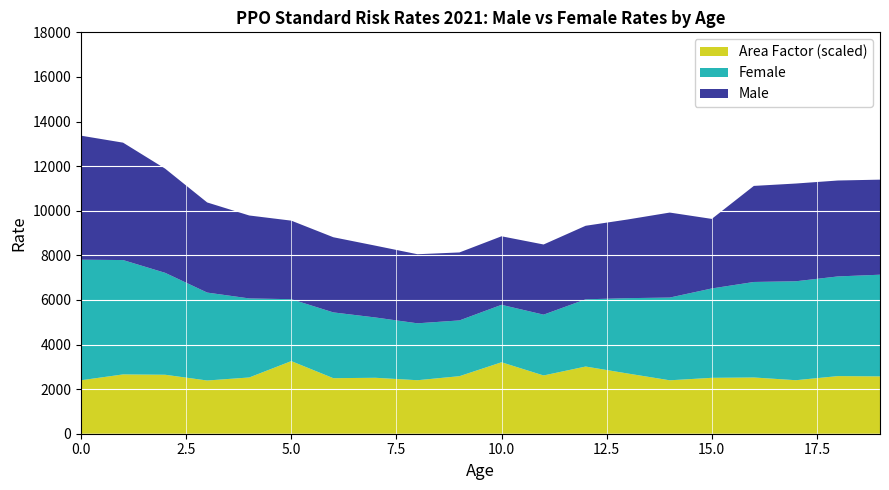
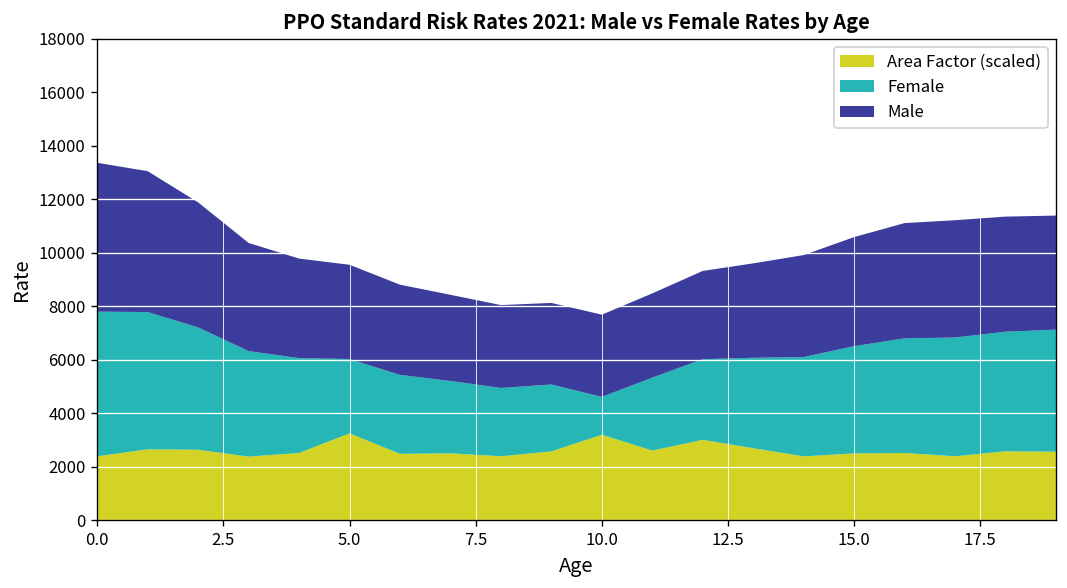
  {
    "Area Factor (scaled)": {
      "0.0": 2400,
      "5.0": 3300,
      "10.0": 3200,
      "15.0": 2500
    },
    "Female": {
      "0.0": 5400,
      "5.0": 2800,
-     "10.0": 2600,
+     "10.0": 1400,
      "15.0": 4000
    },
    "Male": {
      "0.0": 5600,
      "5.0": 3500,
      "10.0": 3100,
-     "15.0": 3100
+     "15.0": 4100
    }
  }
